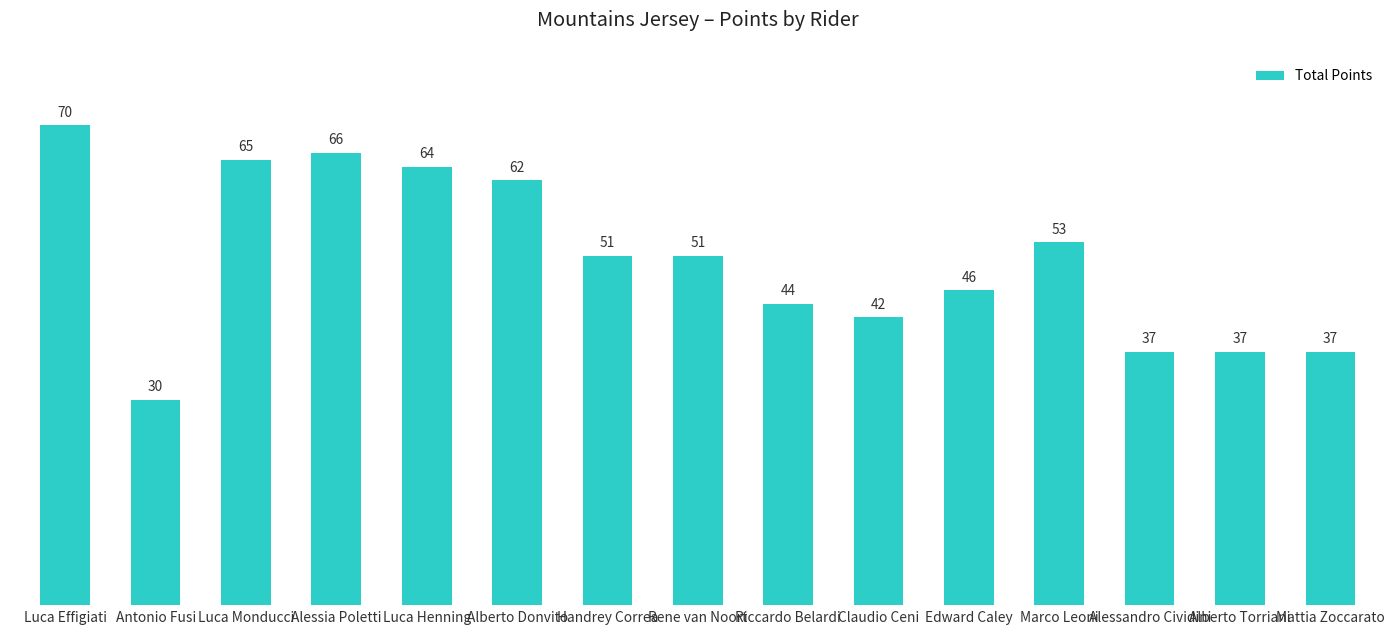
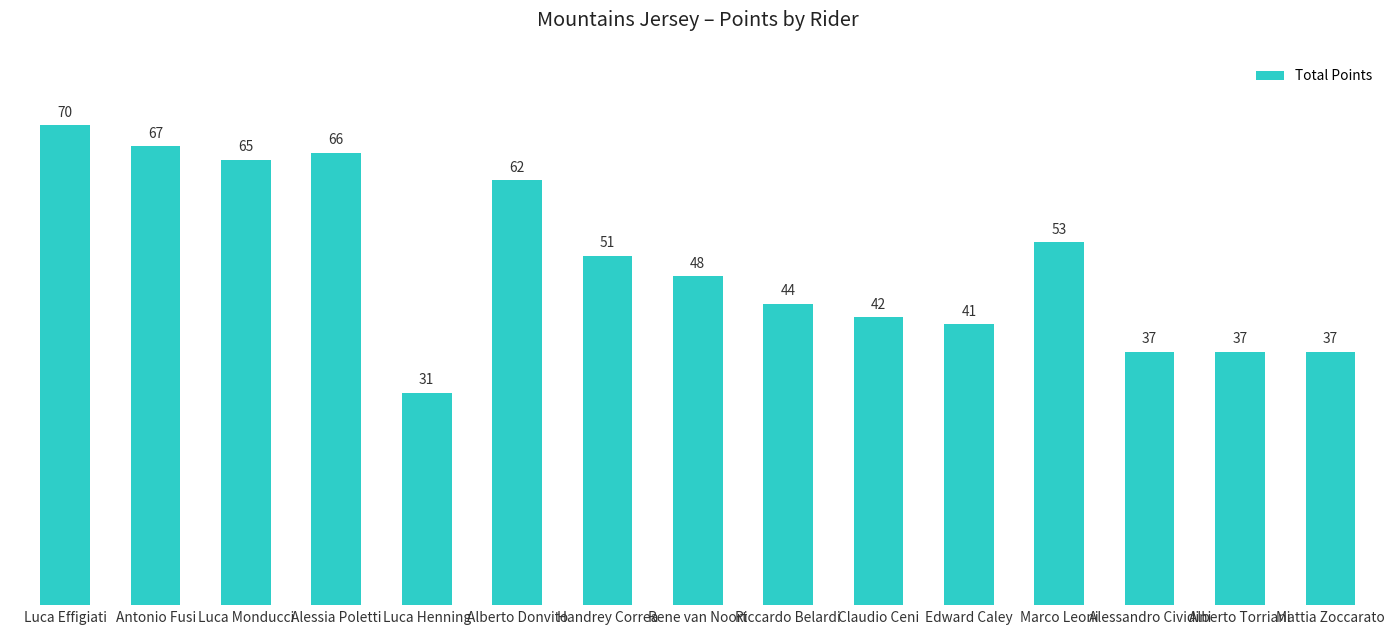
  {
    "Luca Effigiati": 70,
-   "Antonio Fusi": 30,
+   "Antonio Fusi": 67,
    "Luca Monducci": 65,
    "Alessia Poletti": 66,
-   "Luca Henning": 64,
+   "Luca Henning": 31,
    "Alberto Donvito": 62,
    "Handrey Correa": 51,
-   "Rene van Noort": 51,
+   "Rene van Noort": 48,
    "Riccardo Belardi": 44,
    "Claudio Ceni": 42,
-   "Edward Caley": 46,
+   "Edward Caley": 41,
    "Marco Leoni": 53,
    "Mattia Zoccarato": 37
  }
